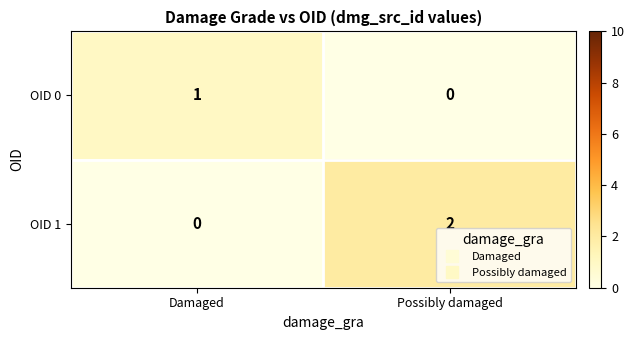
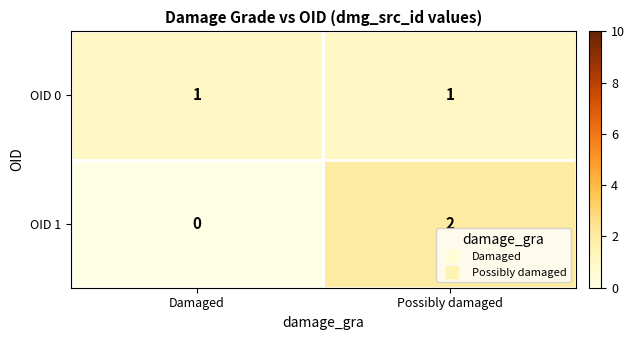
  {
    "OID 0": {
      "Damaged": 1,
-     "Possibly damaged": 0
+     "Possibly damaged": 1
    },
    "OID 1": {
      "Damaged": 0
    }
  }
